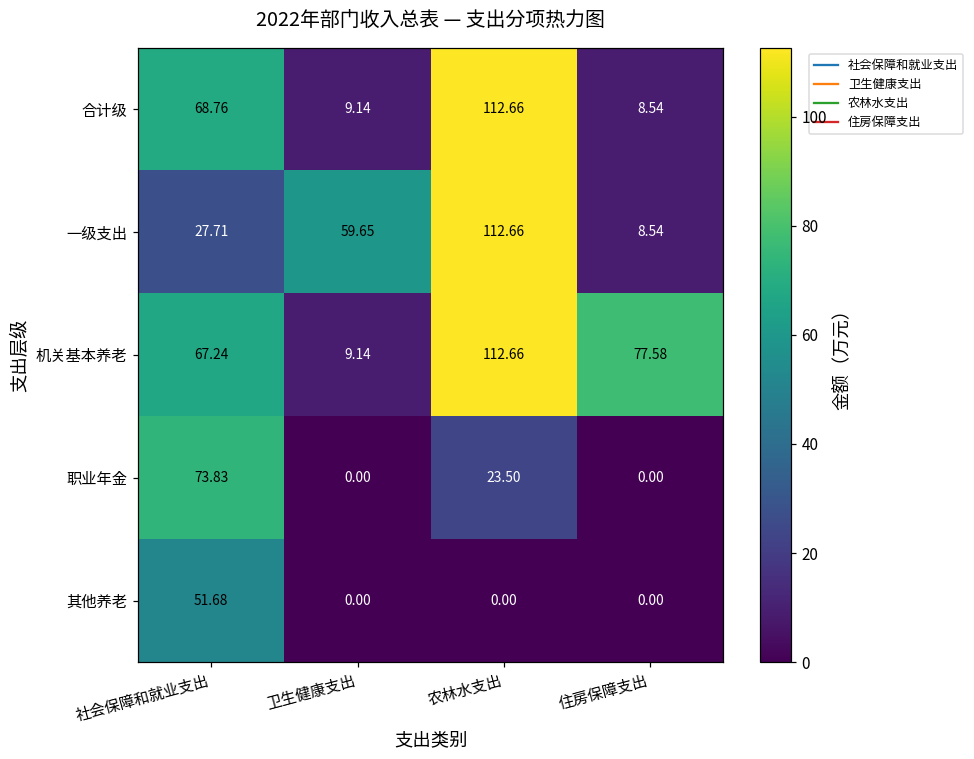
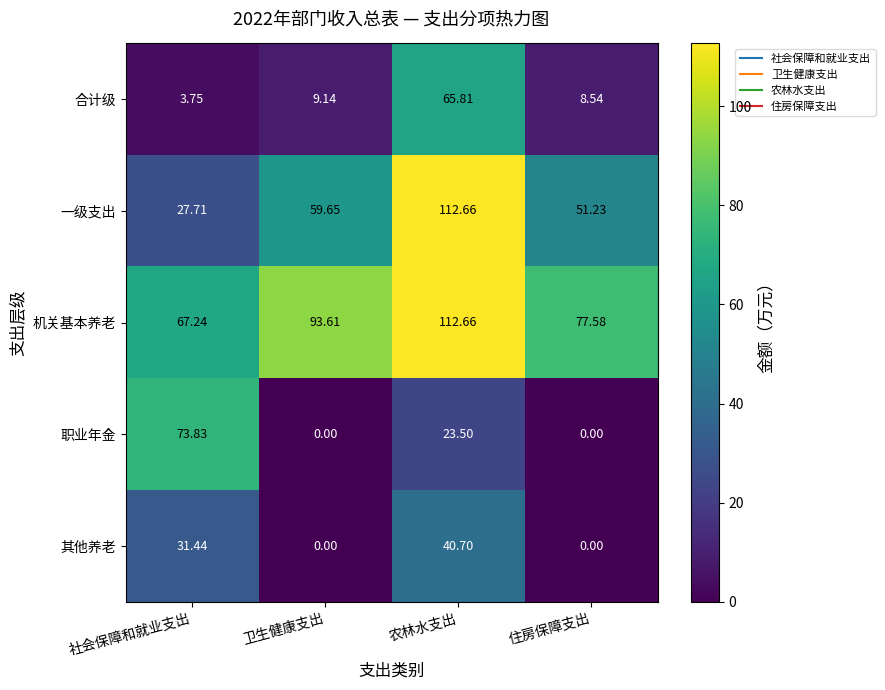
  {
    "合计级": {
-     "社会保障和就业支出": 68.76,
+     "社会保障和就业支出": 3.75,
      "卫生健康支出": 9.14,
-     "农林水支出": 112.66,
+     "农林水支出": 65.81,
      "住房保障支出": 8.54
    },
    "一级支出": {
      "社会保障和就业支出": 27.71,
      "卫生健康支出": 59.65,
      "农林水支出": 112.66,
-     "住房保障支出": 8.54
+     "住房保障支出": 51.23
    },
    "机关基本养老": {
      "社会保障和就业支出": 67.24,
-     "卫生健康支出": 9.14,
+     "卫生健康支出": 93.61,
      "农林水支出": 112.66,
      "住房保障支出": 77.58
    },
    "职业年金": {
      "社会保障和就业支出": 73.83,
      "卫生健康支出": 0.00,
      "农林水支出": 23.50,
      "住房保障支出": 0.00
    },
    "其他养老": {
-     "社会保障和就业支出": 51.68,
+     "社会保障和就业支出": 31.44,
      "卫生健康支出": 0.00,
-     "农林水支出": 0.00,
+     "农林水支出": 40.70,
      "住房保障支出": 0.00
    }
  }
